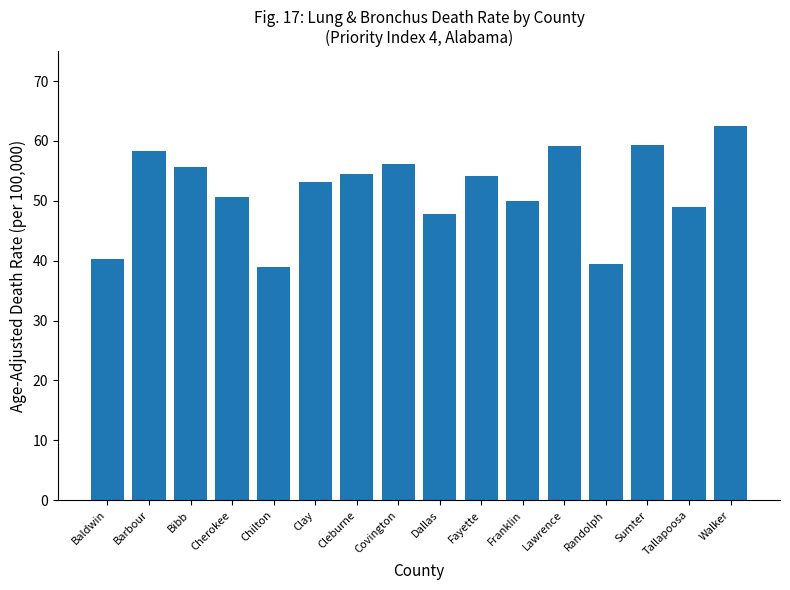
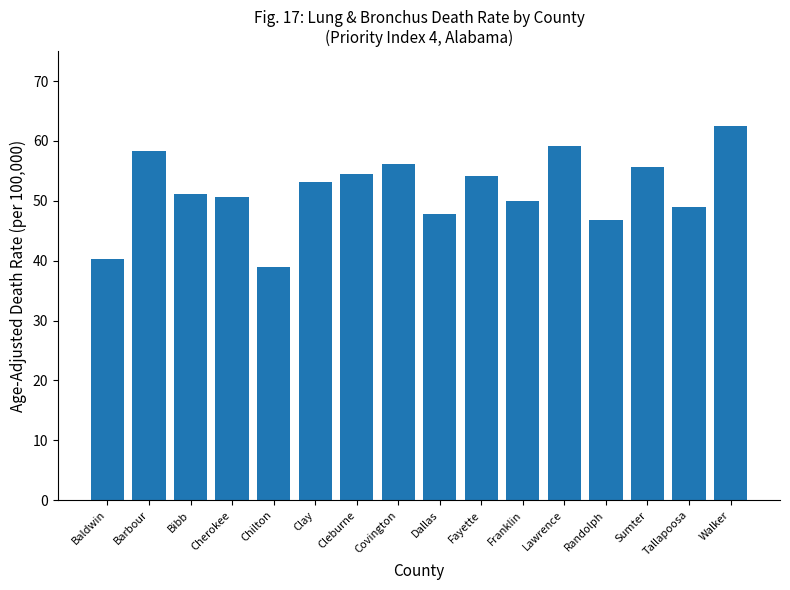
  {
    "Baldwin": 40,
    "Barbour": 58,
-   "Bibb": 56,
+   "Bibb": 51,
    "Cherokee": 51,
    "Chilton": 39,
    "Clay": 53,
    "Cleburne": 55,
    "Covington": 56,
    "Dallas": 48,
    "Fayette": 54,
    "Franklin": 50,
    "Lawrence": 59,
-   "Randolph": 39,
-   "Sumter": 59,
+   "Randolph": 47,
+   "Sumter": 56,
    "Tallapoosa": 49,
    "Walker": 63
  }
